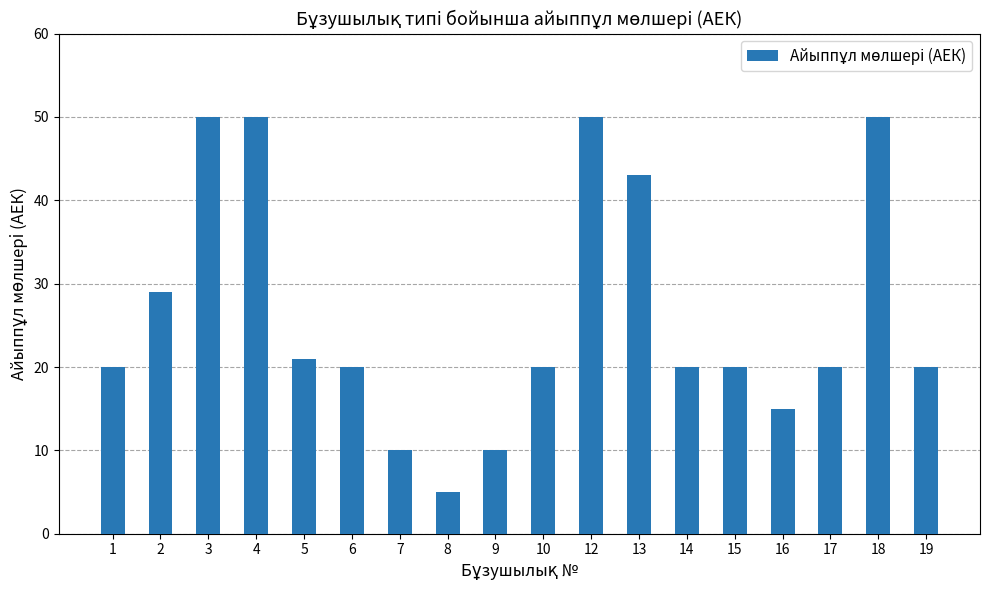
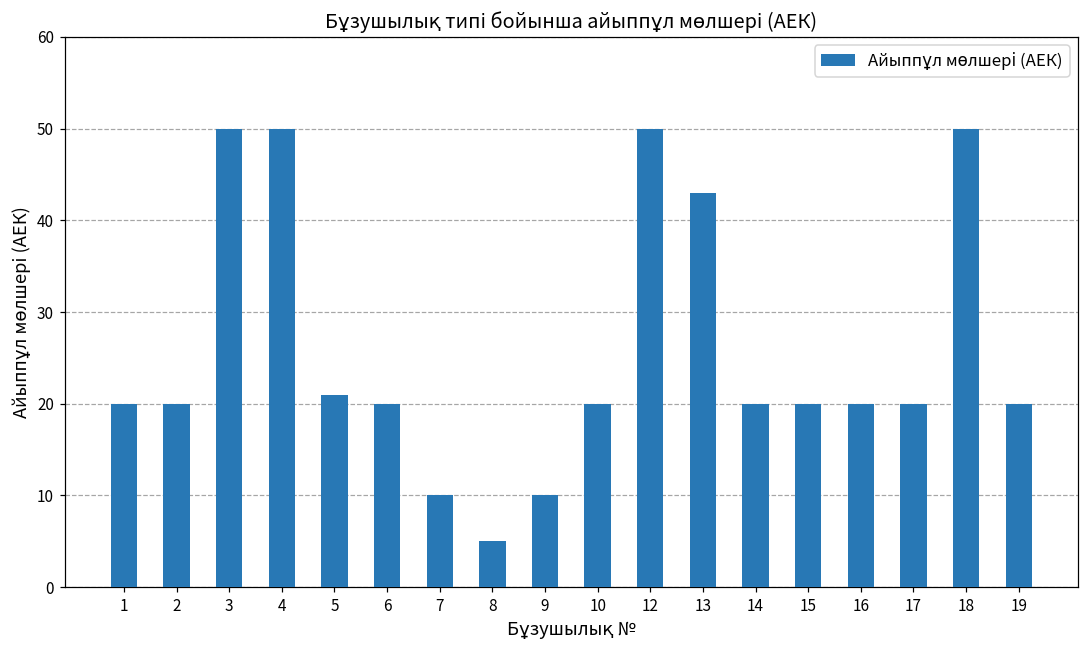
  {
    "1": 20,
-   "2": 29,
+   "2": 20,
    "3": 50,
    "4": 50,
    "5": 21,
    "6": 20,
    "7": 10,
    "8": 5,
    "9": 10,
    "10": 20,
    "12": 50,
    "13": 43,
    "14": 20,
    "15": 20,
-   "16": 15,
+   "16": 20,
    "17": 20,
    "18": 50,
    "19": 20
  }
